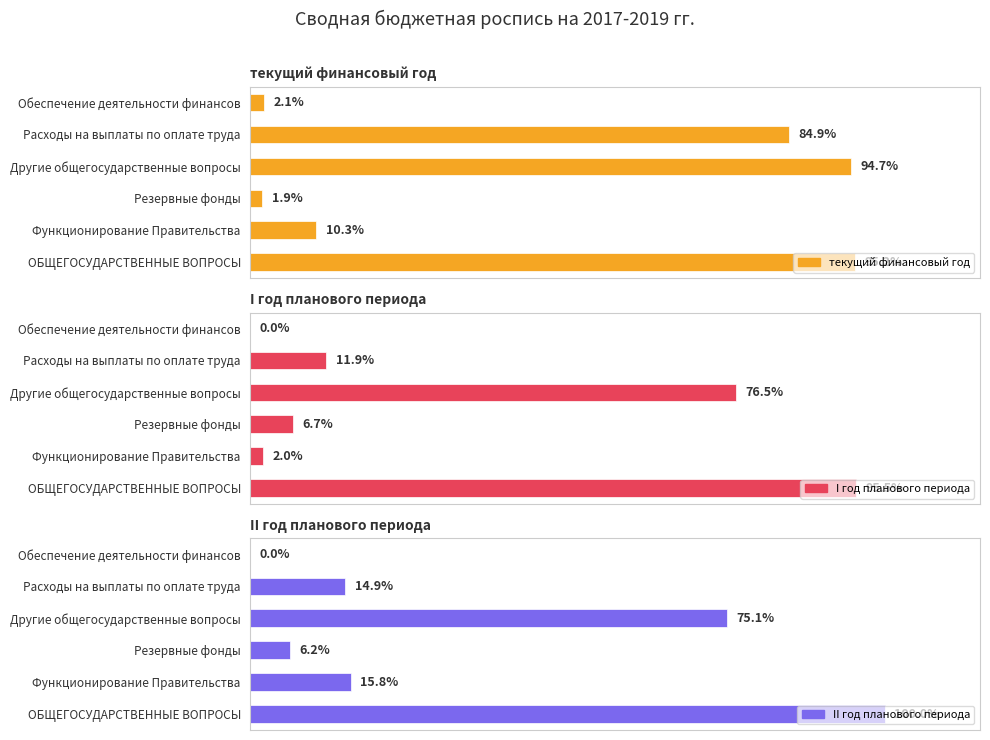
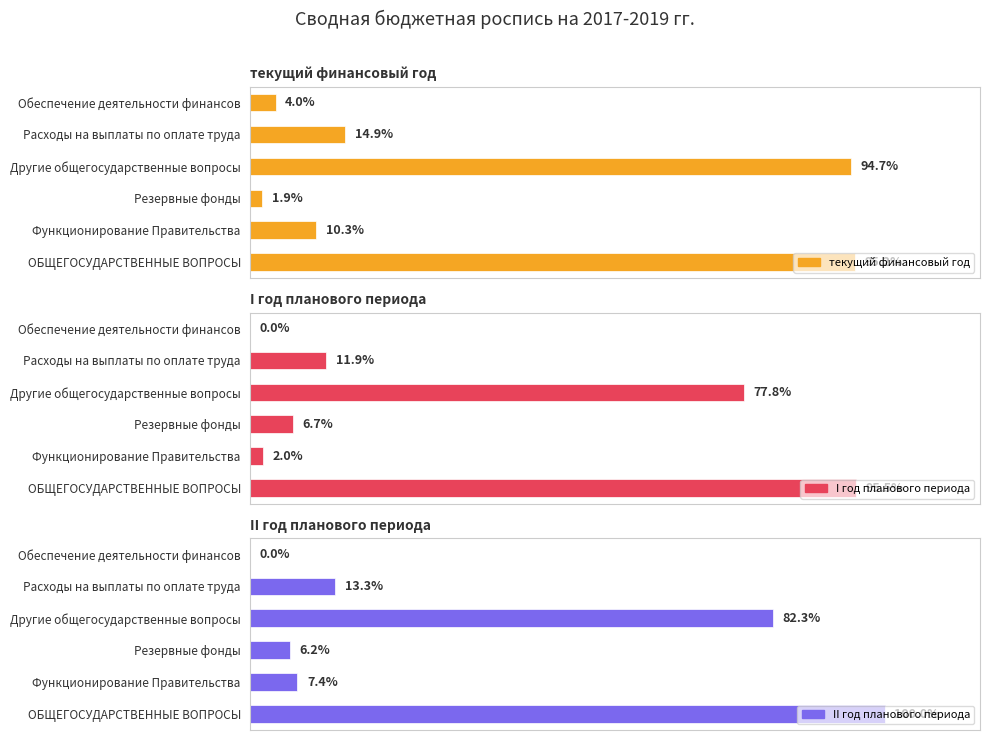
  {
    "текущий финансовый год": {
-     "Обеспечение деятельности финансов": "2.1%",
-     "Расходы на выплаты по оплате труда": "84.9%",
+     "Обеспечение деятельности финансов": "4.0%",
+     "Расходы на выплаты по оплате труда": "14.9%",
      "Другие общегосударственные вопросы": "94.7%",
      "Резервные фонды": "1.9%",
      "Функционирование Правительства": "10.3%"
    },
    "I год планового периода": {
      "Обеспечение деятельности финансов": "0.0%",
      "Расходы на выплаты по оплате труда": "11.9%",
-     "Другие общегосударственные вопросы": "76.5%",
+     "Другие общегосударственные вопросы": "77.8%",
      "Резервные фонды": "6.7%",
      "Функционирование Правительства": "2.0%"
    },
    "II год планового периода": {
      "Обеспечение деятельности финансов": "0.0%",
-     "Расходы на выплаты по оплате труда": "14.9%",
-     "Другие общегосударственные вопросы": "75.1%",
+     "Расходы на выплаты по оплате труда": "13.3%",
+     "Другие общегосударственные вопросы": "82.3%",
      "Резервные фонды": "6.2%",
-     "Функционирование Правительства": "15.8%"
+     "Функционирование Правительства": "7.4%"
    }
  }
